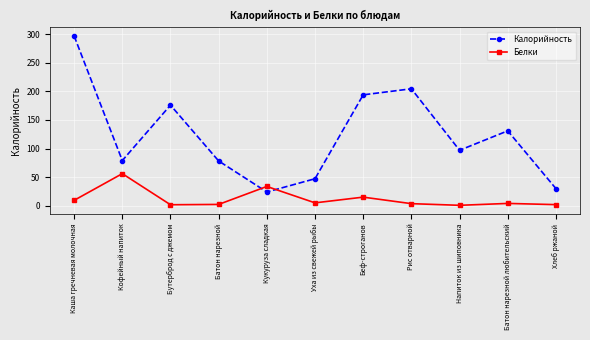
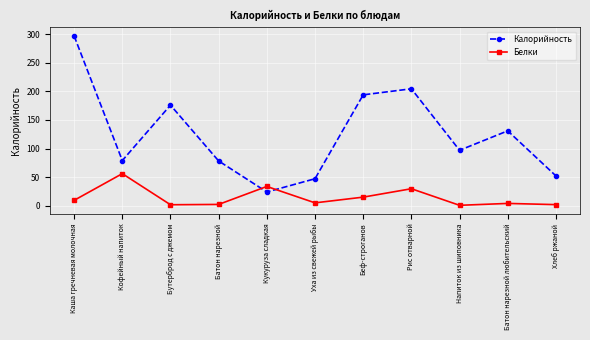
  {
    "Калорийность": {
      "Каша гречневая молочная": 300,
      "Кофейный напиток": 80,
      "Бутерброд с джемом": 180,
      "Батон нарезной": 80,
      "Кукуруза сладкая": 20,
      "Уха из свежей рыбы": 50,
      "Беф-строганов": 190,
      "Рис отварной": 200,
      "Напиток из шиповника": 100,
      "Батон нарезной любительский": 130,
-     "Хлеб ржаной": 30
+     "Хлеб ржаной": 50
    },
    "Белки": {
      "Каша гречневая молочная": 10,
      "Кофейный напиток": 60,
      "Бутерброд с джемом": 0,
      "Батон нарезной": 0,
      "Кукуруза сладкая": 30,
      "Уха из свежей рыбы": 10,
      "Беф-строганов": 20,
-     "Рис отварной": 0,
+     "Рис отварной": 30,
      "Напиток из шиповника": 0,
      "Батон нарезной любительский": 0,
      "Хлеб ржаной": 0
    }
  }
